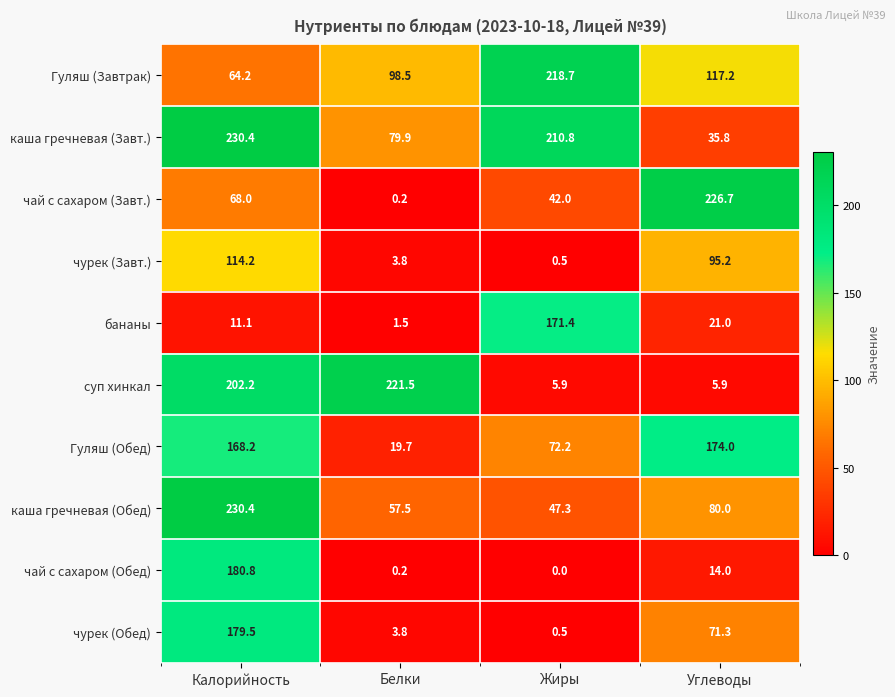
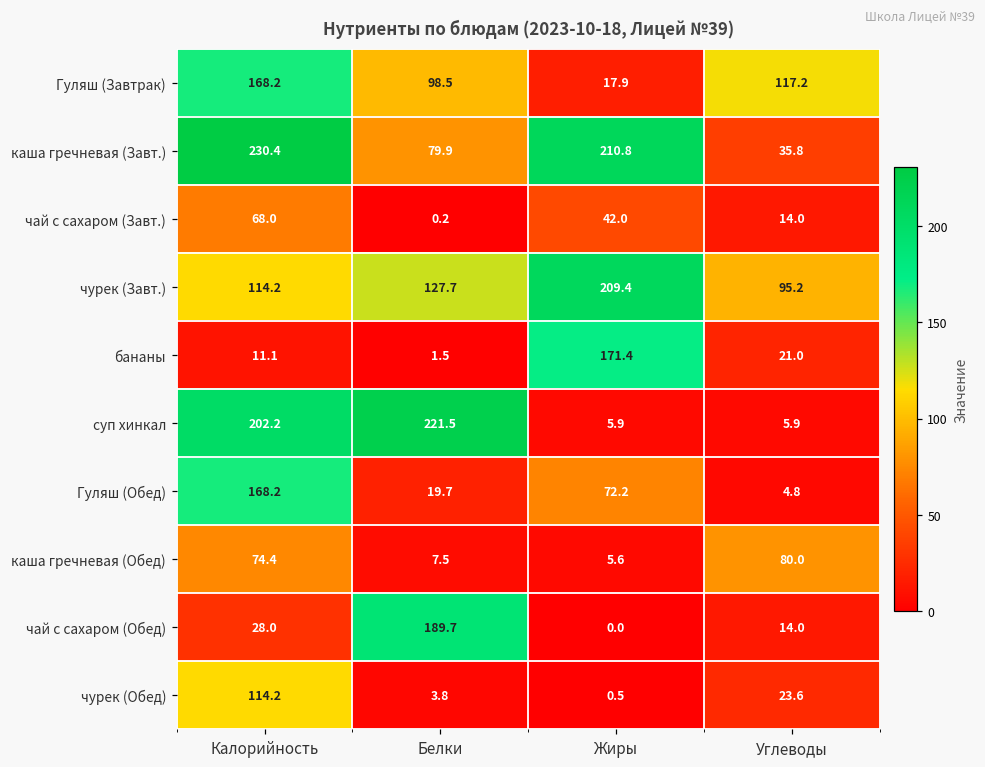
  {
    "Гуляш (Завтрак)": {
-     "Калорийность": 64.2,
+     "Калорийность": 168.2,
      "Белки": 98.5,
-     "Жиры": 218.7,
+     "Жиры": 17.9,
      "Углеводы": 117.2
    },
    "каша гречневая (Завт.)": {
      "Калорийность": 230.4,
      "Белки": 79.9,
      "Жиры": 210.8,
      "Углеводы": 35.8
    },
    "чай с сахаром (Завт.)": {
      "Калорийность": 68.0,
      "Белки": 0.2,
      "Жиры": 42.0,
-     "Углеводы": 226.7
+     "Углеводы": 14.0
    },
    "чурек (Завт.)": {
      "Калорийность": 114.2,
-     "Белки": 3.8,
-     "Жиры": 0.5,
+     "Белки": 127.7,
+     "Жиры": 209.4,
      "Углеводы": 95.2
    },
    "бананы": {
      "Калорийность": 11.1,
      "Белки": 1.5,
      "Жиры": 171.4,
      "Углеводы": 21.0
    },
    "суп хинкал": {
      "Калорийность": 202.2,
      "Белки": 221.5,
      "Жиры": 5.9,
      "Углеводы": 5.9
    },
    "Гуляш (Обед)": {
      "Калорийность": 168.2,
      "Белки": 19.7,
      "Жиры": 72.2,
-     "Углеводы": 174.0
+     "Углеводы": 4.8
    },
    "каша гречневая (Обед)": {
-     "Калорийность": 230.4,
-     "Белки": 57.5,
-     "Жиры": 47.3,
+     "Калорийность": 74.4,
+     "Белки": 7.5,
+     "Жиры": 5.6,
      "Углеводы": 80.0
    },
    "чай с сахаром (Обед)": {
-     "Калорийность": 180.8,
-     "Белки": 0.2,
+     "Калорийность": 28.0,
+     "Белки": 189.7,
      "Жиры": 0.0,
      "Углеводы": 14.0
    },
    "чурек (Обед)": {
-     "Калорийность": 179.5,
+     "Калорийность": 114.2,
      "Белки": 3.8,
      "Жиры": 0.5,
-     "Углеводы": 71.3
+     "Углеводы": 23.6
    }
  }
